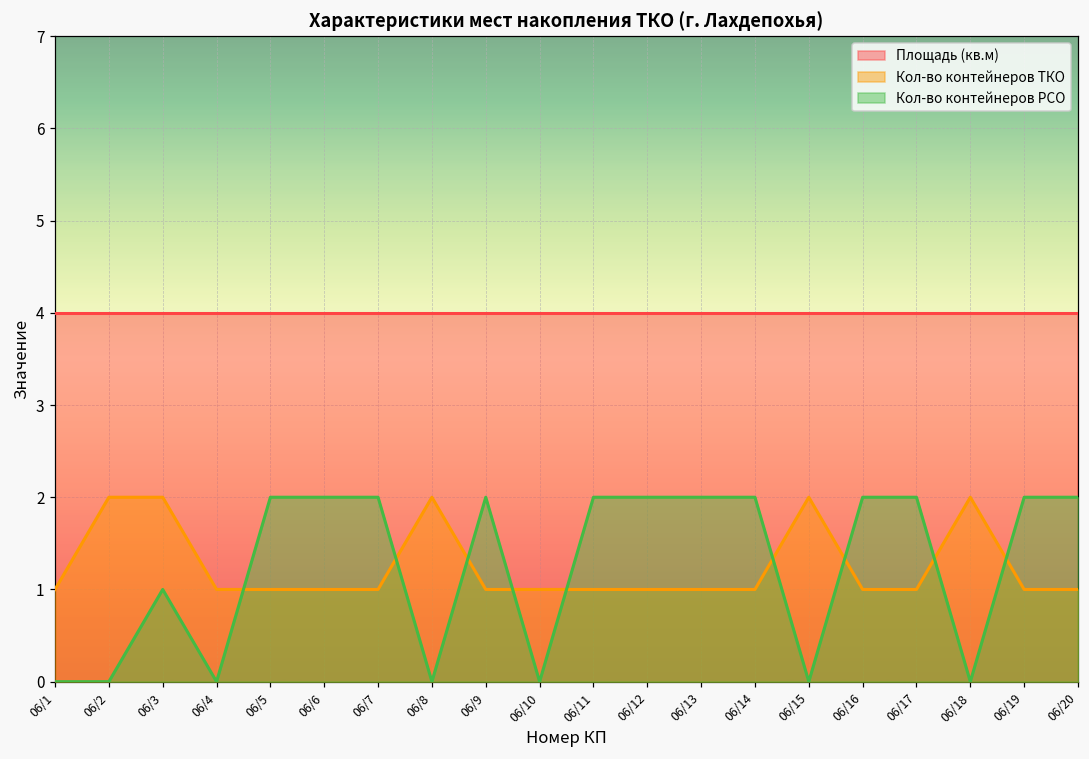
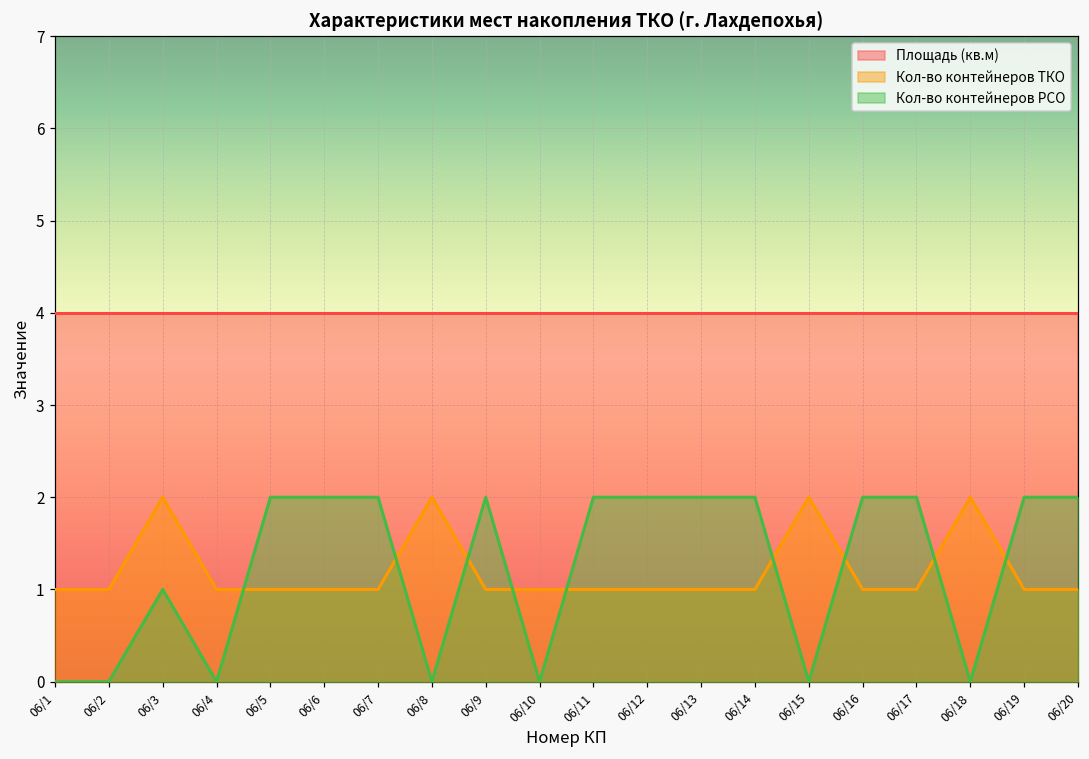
  {
    "Площадь (кв.м)": {
      "06/1": 4,
      "06/2": 4,
      "06/3": 4,
      "06/4": 4,
      "06/5": 4,
      "06/6": 4,
      "06/7": 4,
      "06/8": 4,
      "06/9": 4,
      "06/10": 4,
      "06/11": 4,
      "06/12": 4,
      "06/13": 4,
      "06/14": 4,
      "06/15": 4,
      "06/16": 4,
      "06/17": 4,
      "06/18": 4,
      "06/19": 4,
      "06/20": 4
    },
    "Кол-во контейнеров ТКО": {
      "06/1": 1,
-     "06/2": 2,
+     "06/2": 1,
      "06/3": 2,
      "06/4": 1,
      "06/5": 1,
      "06/6": 1,
      "06/7": 1,
      "06/8": 2,
      "06/9": 1,
      "06/10": 1,
      "06/11": 1,
      "06/12": 1,
      "06/13": 1,
      "06/14": 1,
      "06/15": 2,
      "06/16": 1,
      "06/17": 1,
      "06/18": 2,
      "06/19": 1,
      "06/20": 1
    },
    "Кол-во контейнеров РСО": {
      "06/1": 0,
      "06/2": 0,
      "06/3": 1,
      "06/4": 0,
      "06/5": 2,
      "06/6": 2,
      "06/7": 2,
      "06/8": 0,
      "06/9": 2,
      "06/10": 0,
      "06/11": 2,
      "06/12": 2,
      "06/13": 2,
      "06/14": 2,
      "06/15": 0,
      "06/16": 2,
      "06/17": 2,
      "06/18": 0,
      "06/19": 2,
      "06/20": 2
    }
  }
